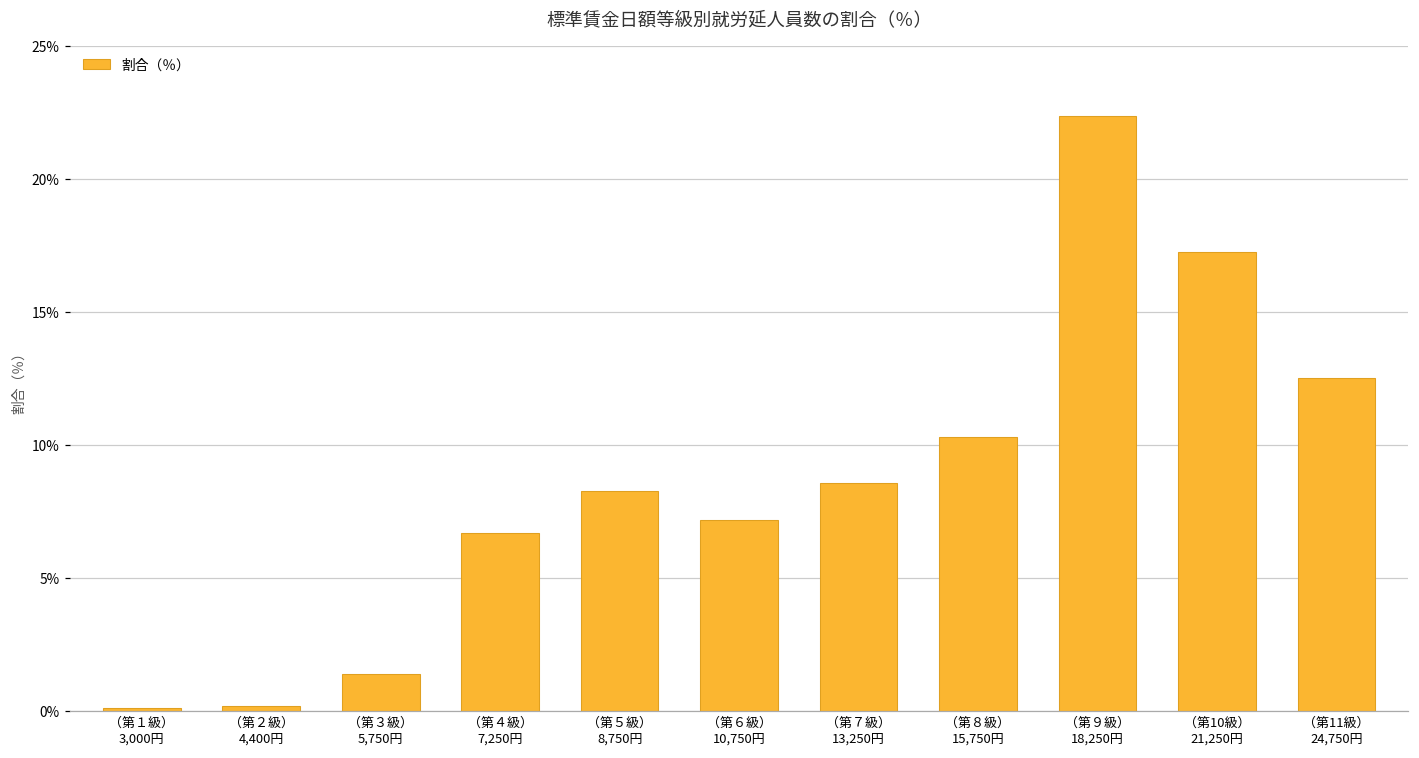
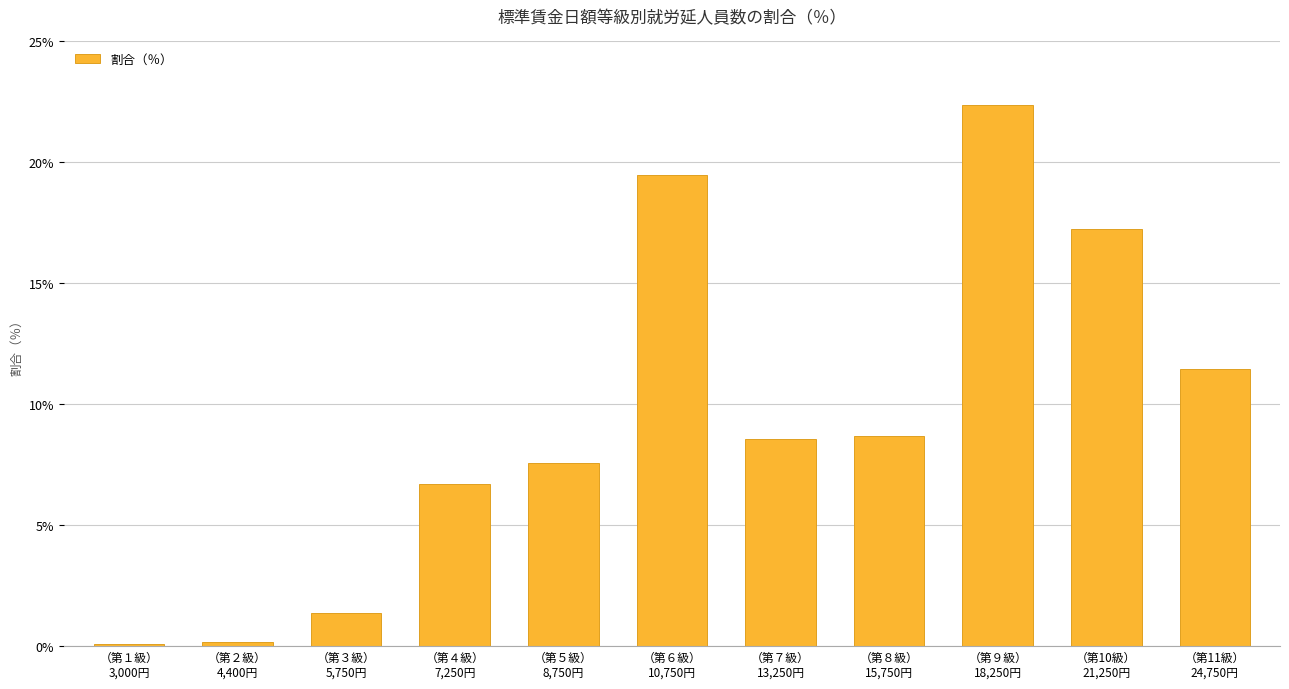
  {
    "（第２級） 4,400円": "0.2%",
    "（第３級） 5,750円": "1.4%",
    "（第４級） 7,250円": "6.7%",
-   "（第５級） 8,750円": "8.2%",
-   "（第６級） 10,750円": "7.2%",
+   "（第５級） 8,750円": "7.6%",
+   "（第６級） 10,750円": "19.5%",
    "（第７級） 13,250円": "8.6%",
-   "（第８級） 15,750円": "10.3%",
+   "（第８級） 15,750円": "8.7%",
    "（第９級） 18,250円": "22.4%",
    "（第10級） 21,250円": "17.2%",
-   "（第11級） 24,750円": "12.5%"
+   "（第11級） 24,750円": "11.5%"
  }
